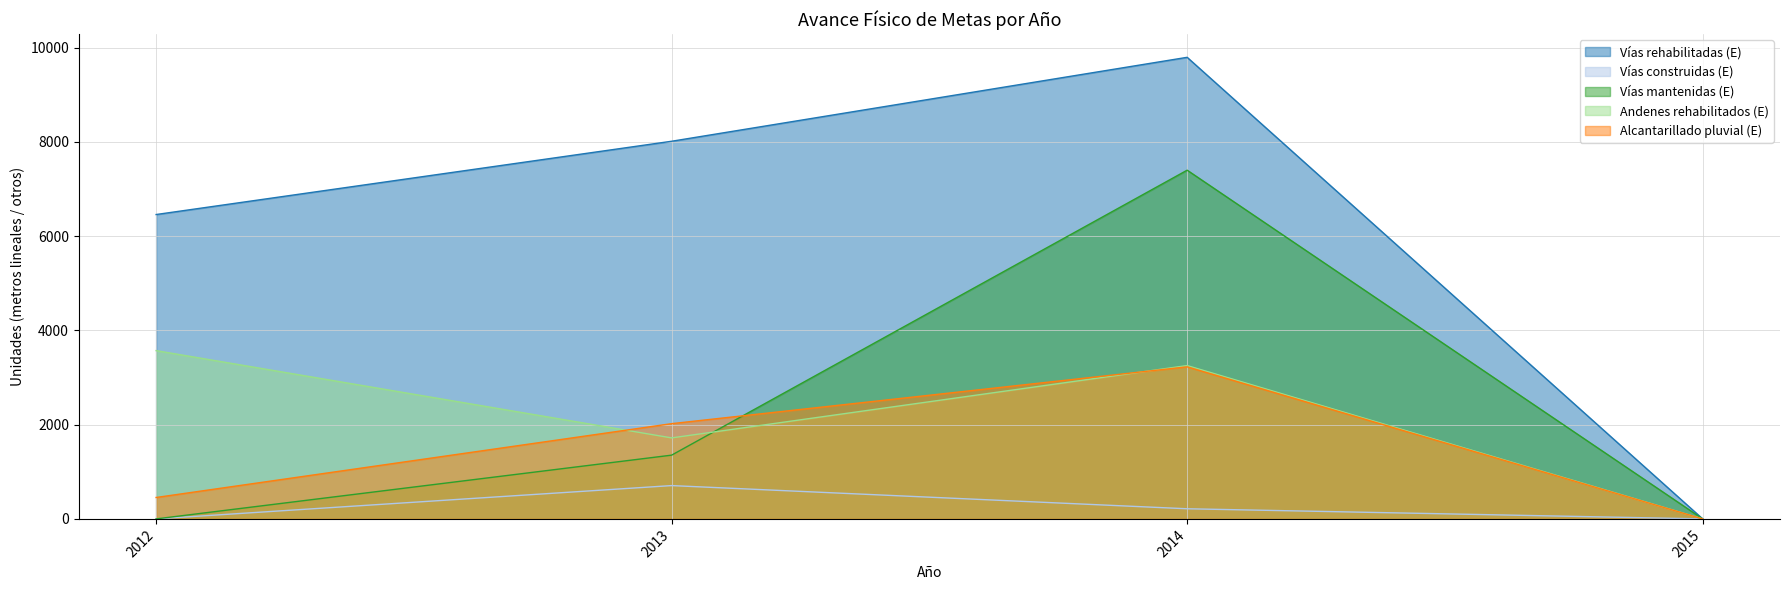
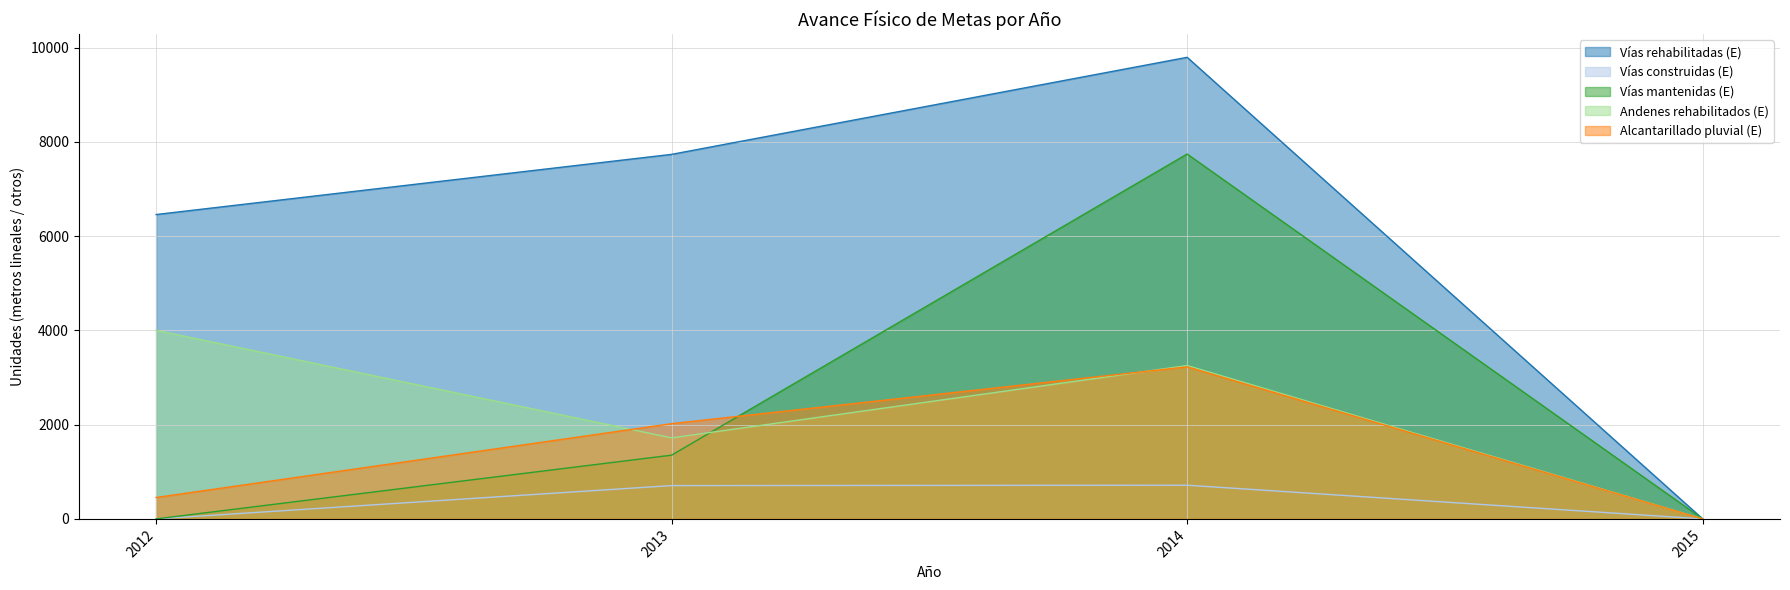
  {
    "Vías rehabilitadas (E)": {
      "2012": 6500,
-     "2013": 8000,
+     "2013": 7700,
      "2014": 9800
    },
    "Vías construidas (E)": {
      "2013": 700,
-     "2014": 200
+     "2014": 700
    },
    "Vías mantenidas (E)": {
      "2013": 1400,
-     "2014": 7400
+     "2014": 7700
    },
    "Andenes rehabilitados (E)": {
-     "2012": 3600,
+     "2012": 4000,
      "2013": 1700
    },
    "Alcantarillado pluvial (E)": {
      "2012": 500,
      "2013": 2000
    }
  }
